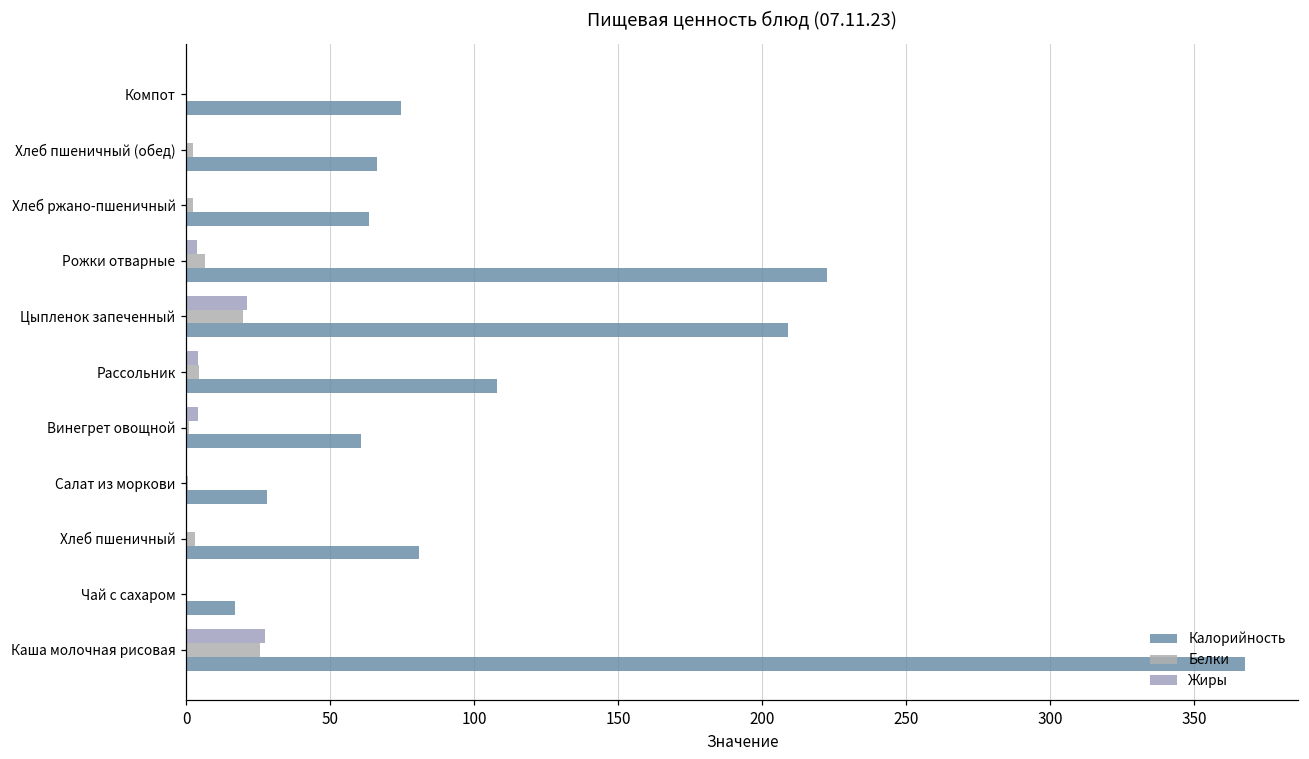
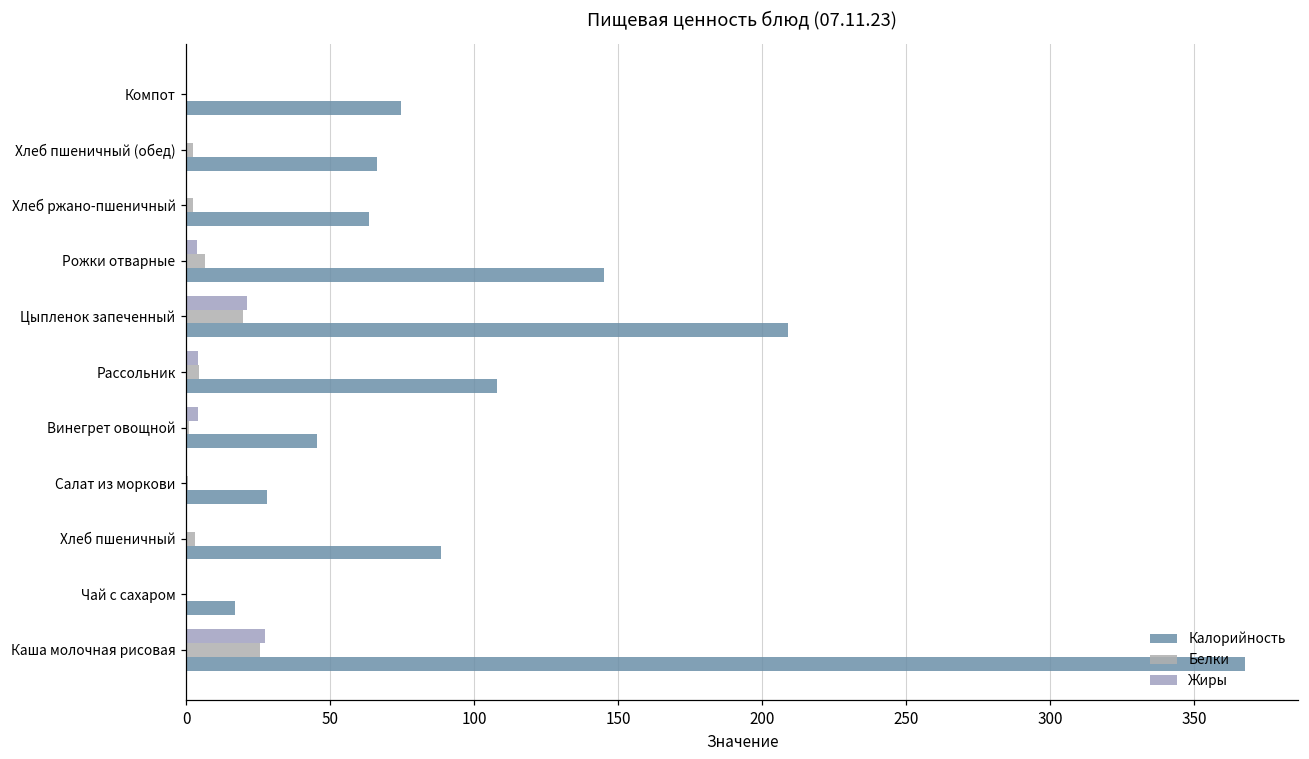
  {
    "Калорийность": {
      "Компот": 75,
      "Хлеб пшеничный (обед)": 66,
      "Хлеб ржано-пшеничный": 63,
-     "Рожки отварные": 222,
+     "Рожки отварные": 145,
      "Цыпленок запеченный": 209,
      "Рассольник": 108,
-     "Винегрет овощной": 61,
+     "Винегрет овощной": 45,
      "Салат из моркови": 28,
-     "Хлеб пшеничный": 81,
+     "Хлеб пшеничный": 88,
      "Чай с сахаром": 17,
      "Каша молочная рисовая": 368
    }
  }
